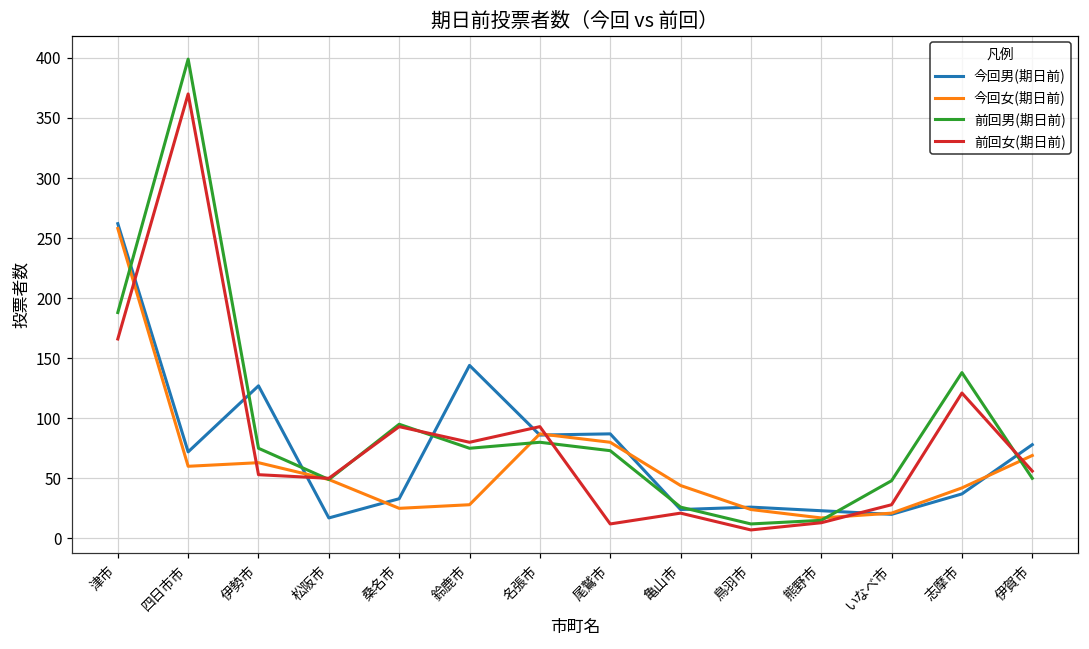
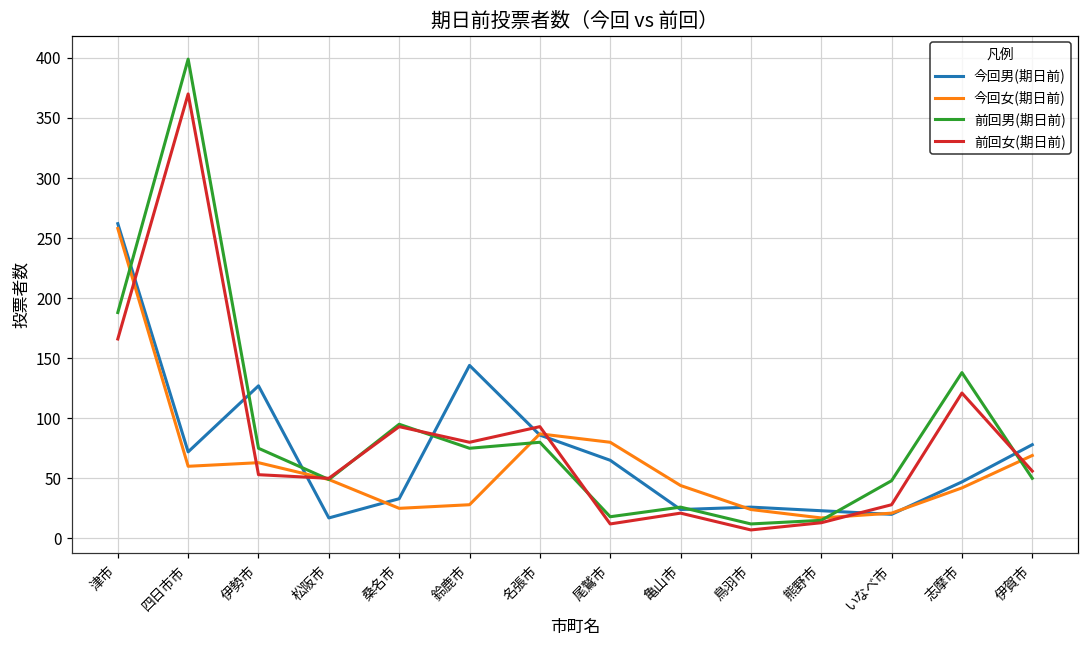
  {
    "今回男(期日前)": {
      "津市": 262,
      "四日市市": 72,
      "伊勢市": 127,
      "松阪市": 17,
      "桑名市": 33,
      "鈴鹿市": 144,
-     "尾鷲市": 87,
+     "尾鷲市": 65,
      "熊野市": 23,
-     "志摩市": 37,
+     "志摩市": 47,
      "伊賀市": 78
    },
    "今回女(期日前)": {
      "津市": 258,
      "四日市市": 60,
      "伊勢市": 63,
      "桑名市": 25,
      "鈴鹿市": 28,
      "尾鷲市": 80,
      "亀山市": 44,
      "志摩市": 42,
      "伊賀市": 69
    },
    "前回男(期日前)": {
      "津市": 188,
      "四日市市": 399,
      "伊勢市": 75,
      "鈴鹿市": 75,
      "名張市": 80,
-     "尾鷲市": 73,
+     "尾鷲市": 18,
      "鳥羽市": 12,
      "いなべ市": 48,
      "志摩市": 138,
      "伊賀市": 50
    },
    "前回女(期日前)": {
      "津市": 166,
      "四日市市": 370,
      "伊勢市": 53,
      "鈴鹿市": 80,
      "名張市": 93,
      "尾鷲市": 12,
      "亀山市": 21,
      "鳥羽市": 7,
      "いなべ市": 28,
      "志摩市": 121,
      "伊賀市": 56
    }
  }
